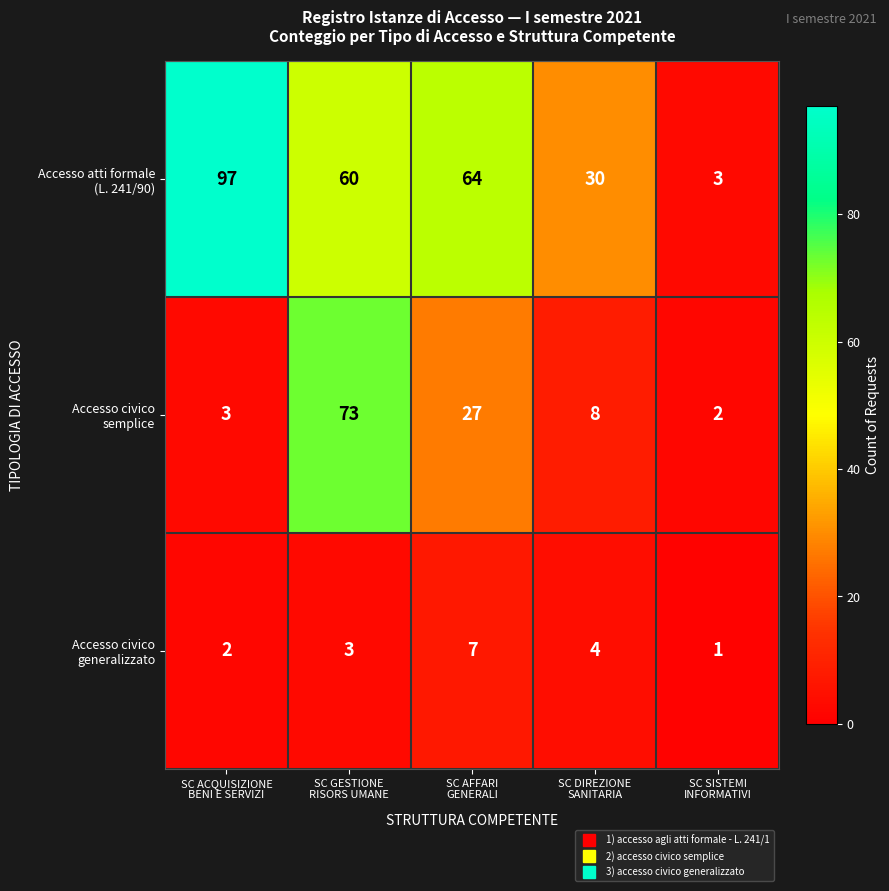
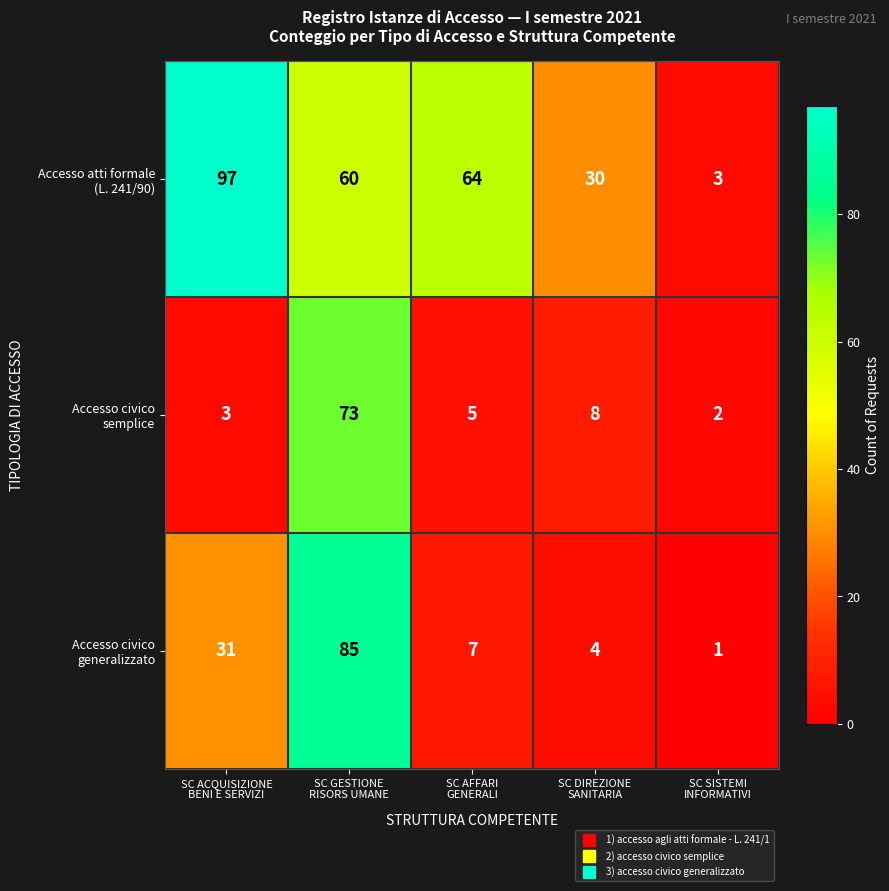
  {
    "Accesso atti formale (L. 241/90)": {
      "SC ACQUISIZIONE BENI E SERVIZI": 97,
      "SC GESTIONE RISORS UMANE": 60,
      "SC AFFARI GENERALI": 64,
      "SC DIREZIONE SANITARIA": 30,
      "SC SISTEMI INFORMATIVI": 3
    },
    "Accesso civico semplice": {
      "SC ACQUISIZIONE BENI E SERVIZI": 3,
      "SC GESTIONE RISORS UMANE": 73,
-     "SC AFFARI GENERALI": 27,
+     "SC AFFARI GENERALI": 5,
      "SC DIREZIONE SANITARIA": 8,
      "SC SISTEMI INFORMATIVI": 2
    },
    "Accesso civico generalizzato": {
-     "SC ACQUISIZIONE BENI E SERVIZI": 2,
-     "SC GESTIONE RISORS UMANE": 3,
+     "SC ACQUISIZIONE BENI E SERVIZI": 31,
+     "SC GESTIONE RISORS UMANE": 85,
      "SC AFFARI GENERALI": 7,
      "SC DIREZIONE SANITARIA": 4,
      "SC SISTEMI INFORMATIVI": 1
    }
  }
